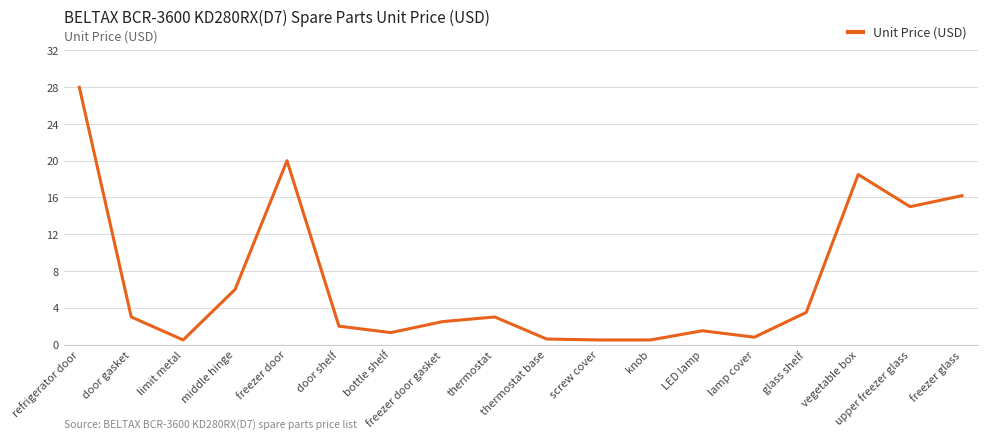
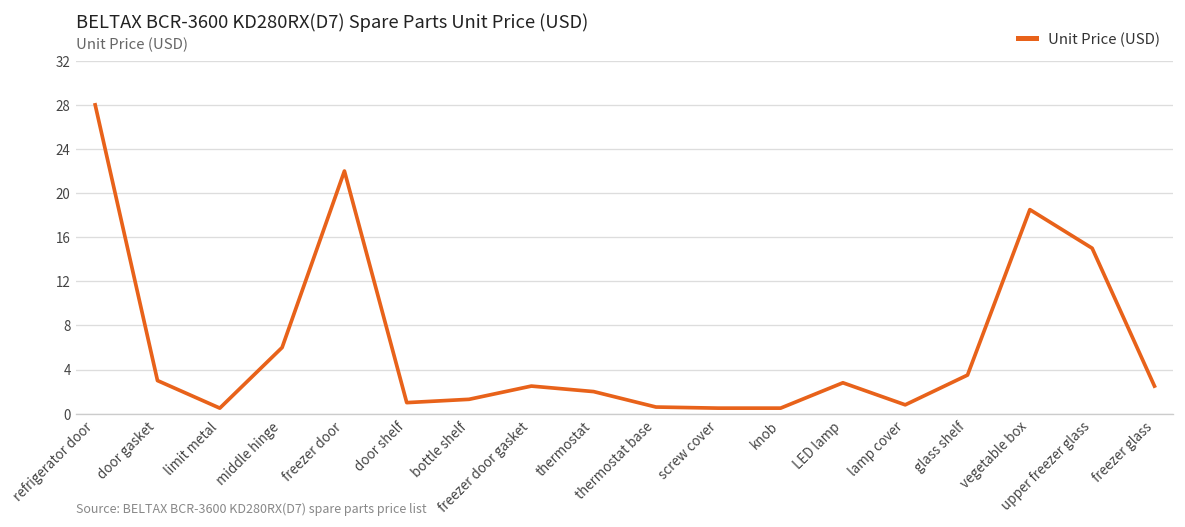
  {
    "refrigerator door": 28,
    "door gasket": 3,
    "limit metal": 1,
    "middle hinge": 6,
-   "freezer door": 20,
-   "door shelf": 2,
+   "freezer door": 22,
+   "door shelf": 1,
    "bottle shelf": 1,
    "freezer door gasket": 3,
-   "thermostat": 3,
+   "thermostat": 2,
    "thermostat base": 1,
    "screw cover": 1,
    "knob": 1,
-   "LED lamp": 2,
+   "LED lamp": 3,
    "lamp cover": 1,
    "glass shelf": 4,
    "vegetable box": 19,
    "upper freezer glass": 15,
-   "freezer glass": 16
+   "freezer glass": 3
  }
